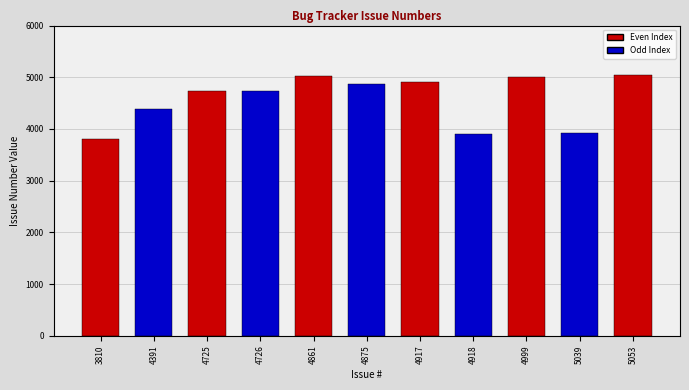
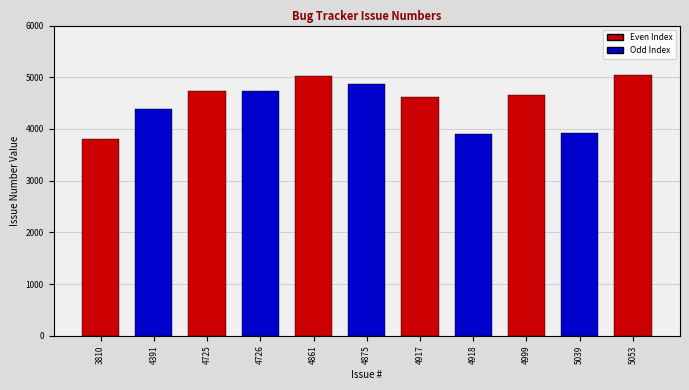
  {
    "3810": 3800,
    "4391": 4400,
    "4725": 4700,
    "4726": 4700,
    "4861": 5000,
    "4875": 4900,
-   "4917": 4900,
+   "4917": 4600,
    "4918": 3900,
-   "4999": 5000,
+   "4999": 4700,
    "5039": 3900,
    "5053": 5100
  }
